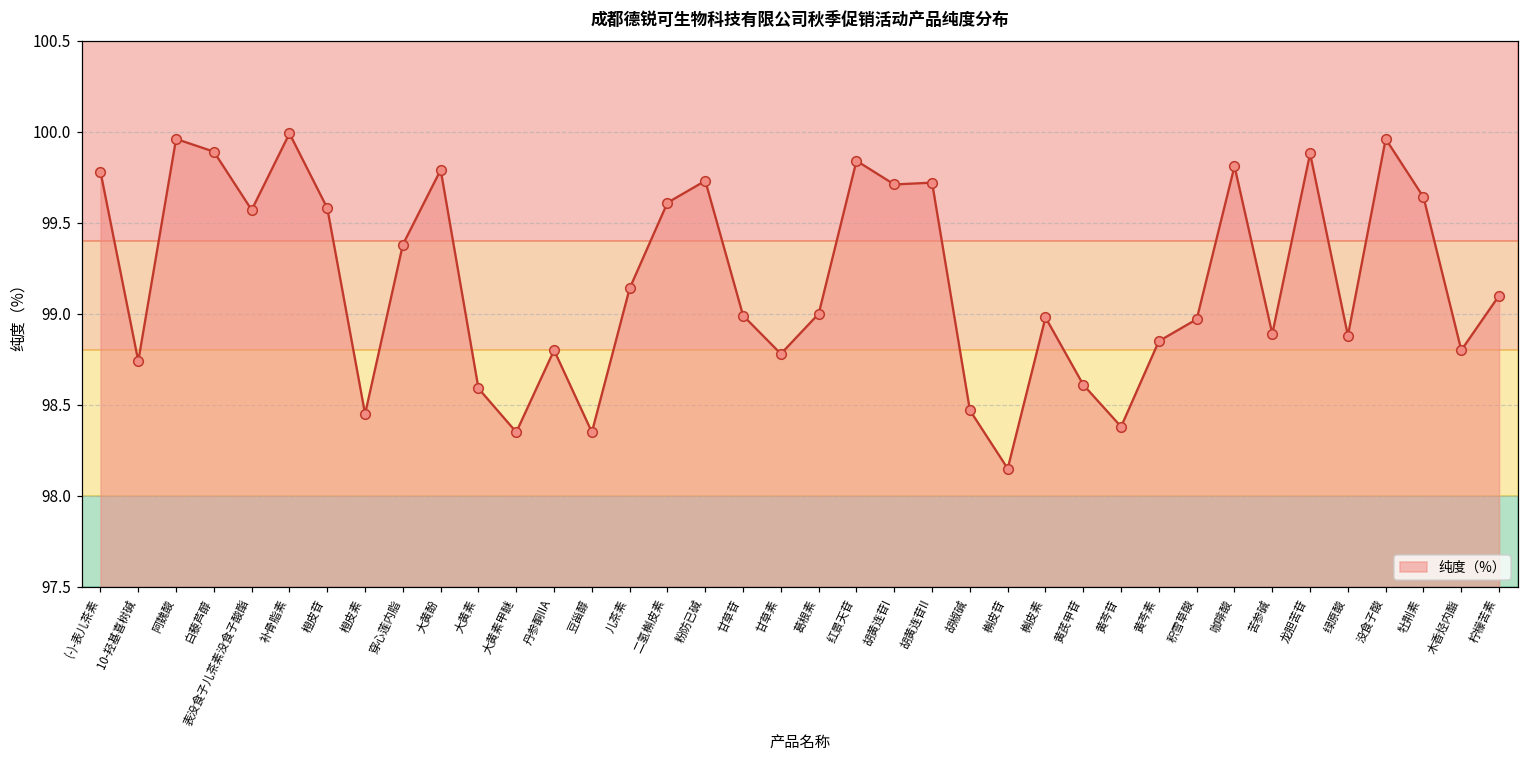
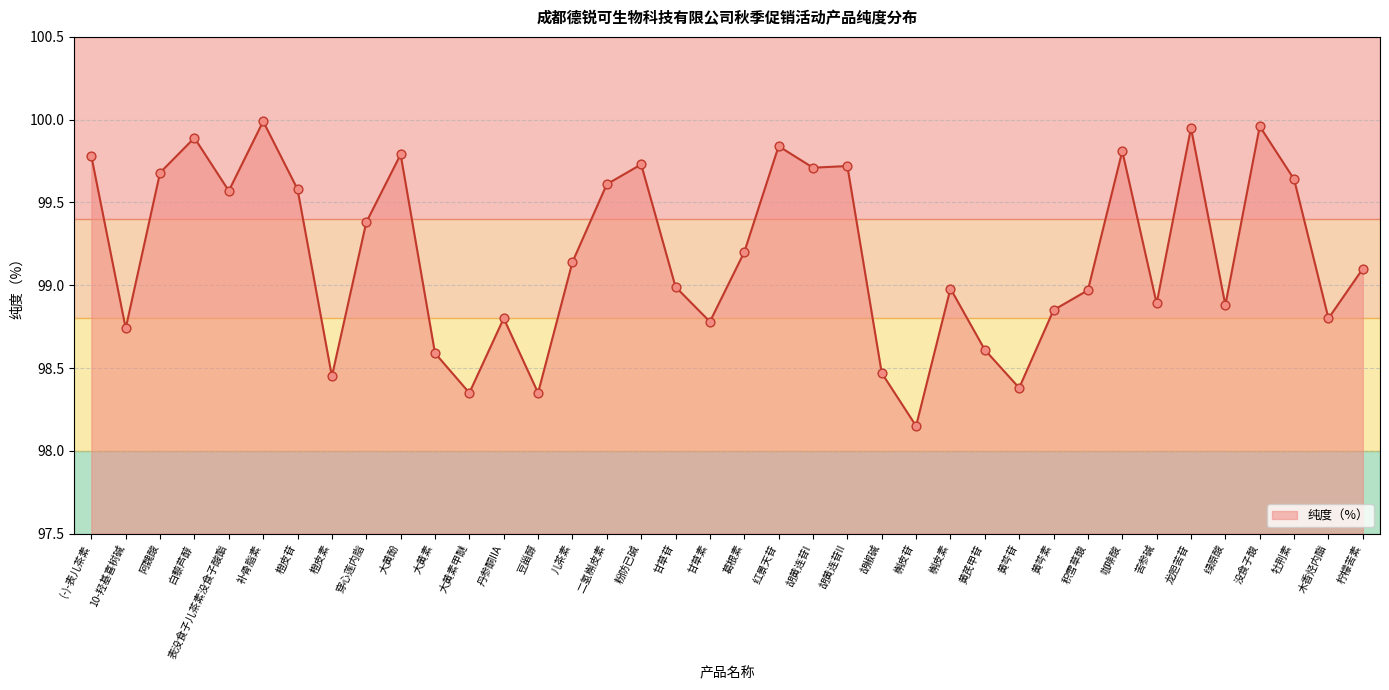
  {
    "(-)-表儿茶素": 99.78,
    "10-羟基喜树碱": 98.74,
-   "阿魏酸": 99.96,
+   "阿魏酸": 99.68,
    "白藜芦醇": 99.89,
    "表没食子儿茶素没食子酸酯": 99.57,
    "补骨脂素": 99.99,
    "橙皮苷": 99.58,
    "橙皮素": 98.45,
    "穿心莲内脂": 99.38,
    "大黄酚": 99.79,
    "大黄素": 98.59,
    "大黄素甲醚": 98.35,
    "丹参酮IIA": 98.80,
    "豆甾醇": 98.35,
    "儿茶素": 99.14,
    "二氢槲皮素": 99.61,
    "粉防已碱": 99.73,
    "甘草苷": 98.99,
    "甘草素": 98.78,
-   "葛根素": 99.0,
+   "葛根素": 99.2,
    "红景天苷": 99.84,
    "胡黄连苷I": 99.71,
    "胡黄连苷II": 99.72,
    "胡椒碱": 98.47,
    "槲皮苷": 98.15,
    "槲皮素": 98.98,
    "黄芪甲苷": 98.61,
    "黄芩苷": 98.38,
    "黄芩素": 98.85,
    "积雪草酸": 98.97,
    "咖啡酸": 99.81,
    "苦参碱": 98.89,
-   "龙胆苦苷": 99.88,
+   "龙胆苦苷": 99.95,
    "绿原酸": 98.88,
    "没食子酸": 99.96,
    "牡荆素": 99.64,
    "木香烃内酯": 98.80,
    "柠檬苦素": 99.10
  }
